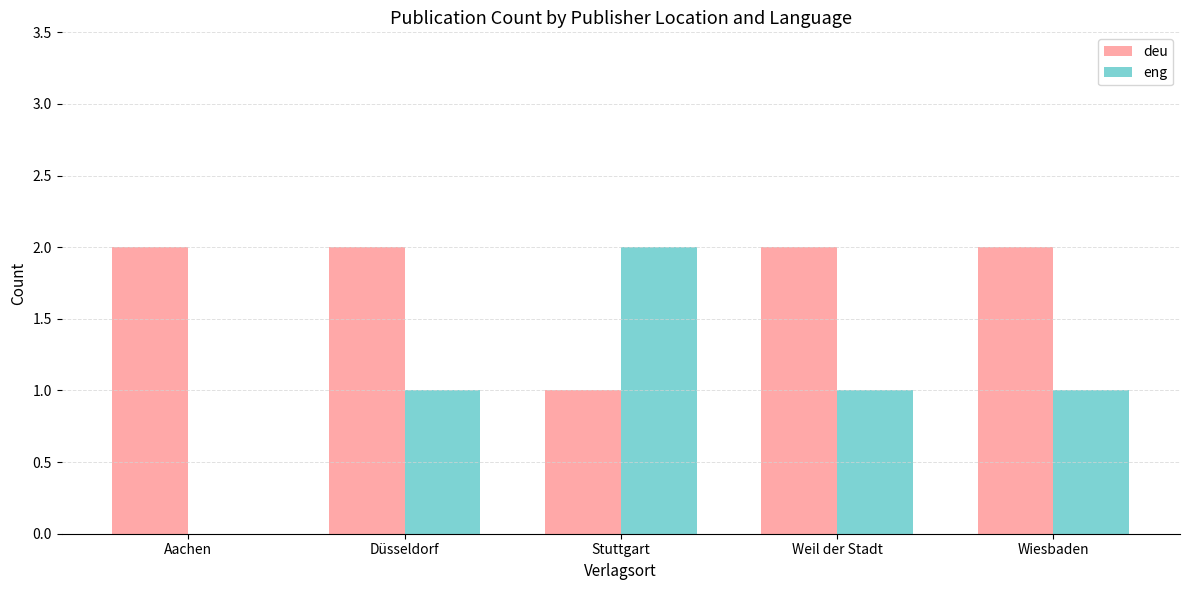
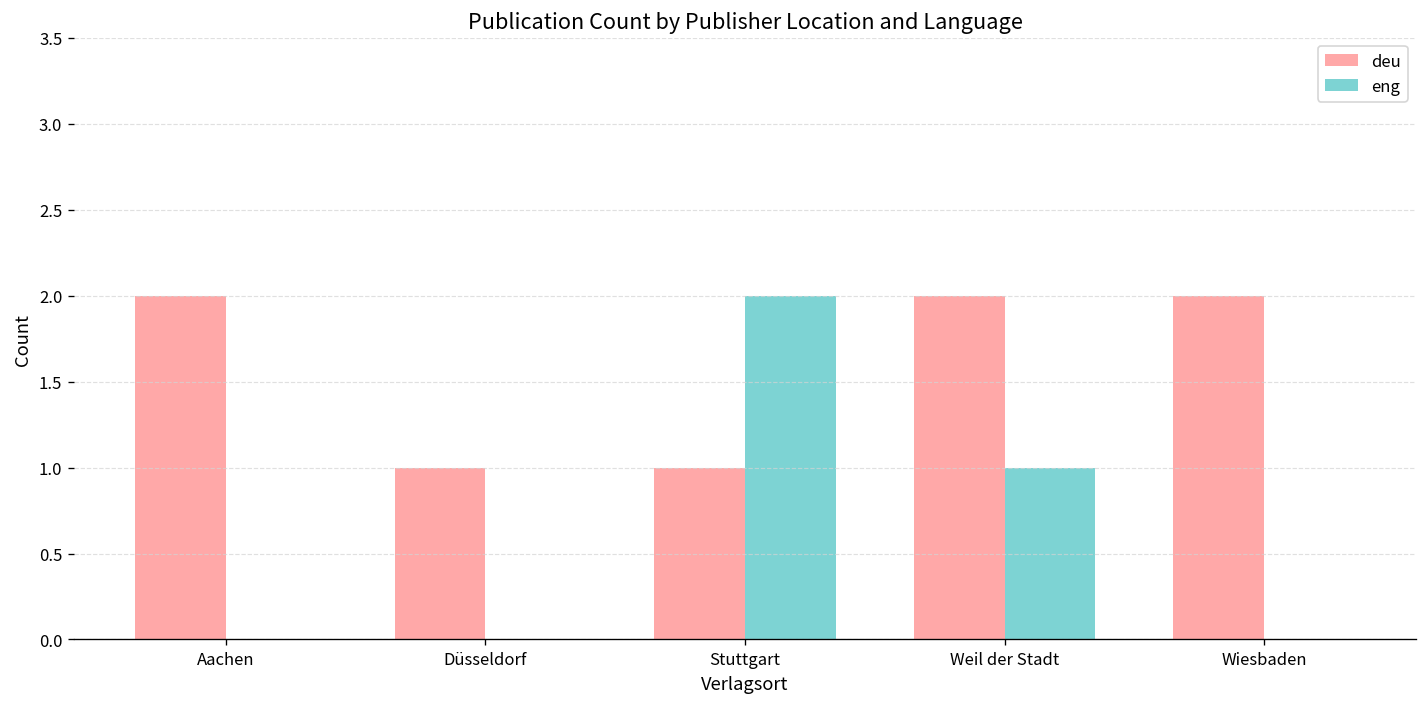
  {
    "deu": {
      "Aachen": 2,
-     "Düsseldorf": 2,
+     "Düsseldorf": 1,
      "Stuttgart": 1,
      "Weil der Stadt": 2,
      "Wiesbaden": 2
    },
    "eng": {
      "Aachen": 0,
-     "Düsseldorf": 1,
+     "Düsseldorf": 0,
      "Stuttgart": 2,
      "Weil der Stadt": 1,
-     "Wiesbaden": 1
+     "Wiesbaden": 0
    }
  }
